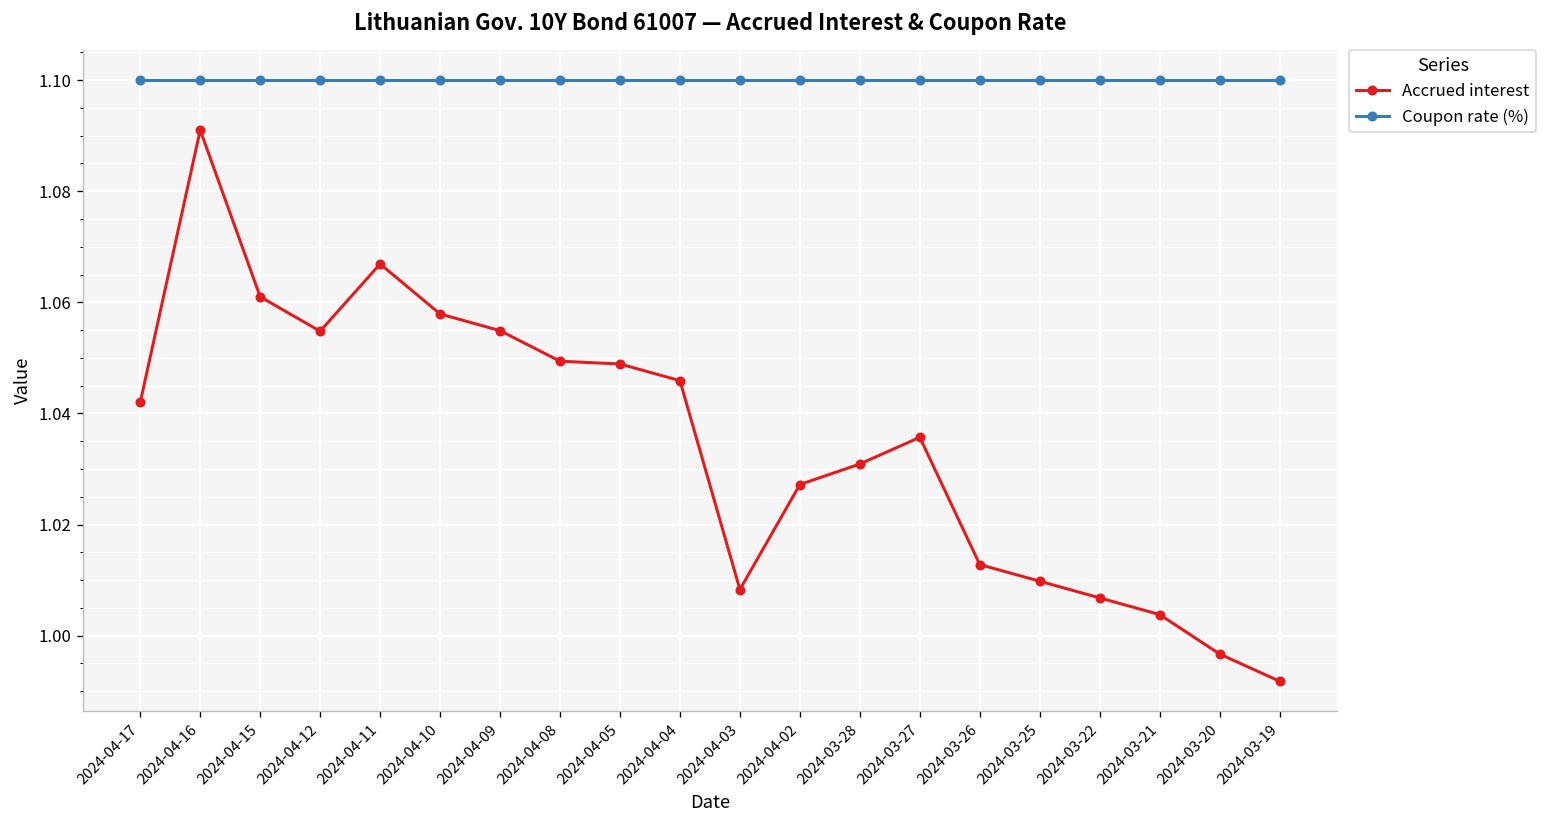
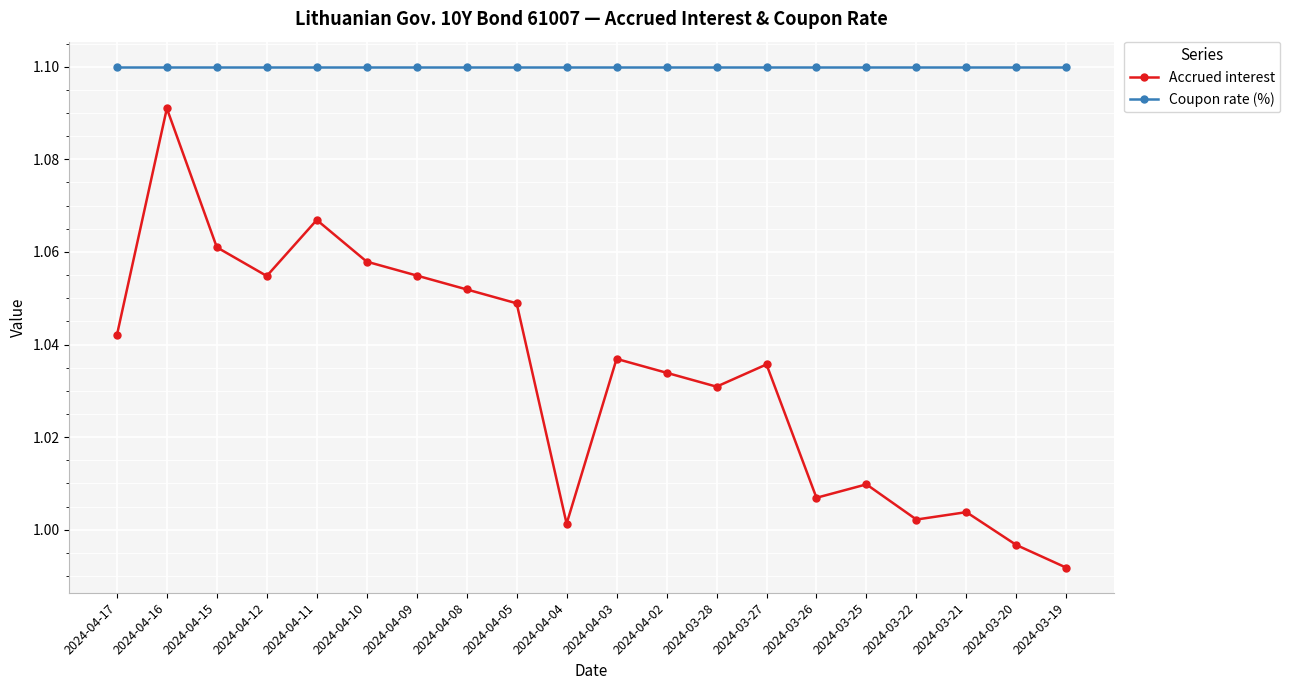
  {
    "Accrued interest": {
      "2024-04-17": 1.042,
      "2024-04-16": 1.091,
      "2024-04-15": 1.061,
      "2024-04-12": 1.055,
      "2024-04-11": 1.067,
      "2024-04-10": 1.058,
      "2024-04-09": 1.055,
-     "2024-04-08": 1.049,
+     "2024-04-08": 1.052,
      "2024-04-05": 1.049,
-     "2024-04-04": 1.046,
-     "2024-04-03": 1.008,
-     "2024-04-02": 1.027,
+     "2024-04-04": 1.001,
+     "2024-04-03": 1.037,
+     "2024-04-02": 1.034,
      "2024-03-28": 1.031,
      "2024-03-27": 1.036,
-     "2024-03-26": 1.013,
+     "2024-03-26": 1.007,
      "2024-03-25": 1.010,
-     "2024-03-22": 1.007,
+     "2024-03-22": 1.002,
      "2024-03-21": 1.004,
      "2024-03-20": 0.997,
      "2024-03-19": 0.992
    },
    "Coupon rate (%)": {
      "2024-04-17": 1.100,
      "2024-04-16": 1.100,
      "2024-04-15": 1.100,
      "2024-04-12": 1.100,
      "2024-04-11": 1.100,
      "2024-04-10": 1.100,
      "2024-04-09": 1.100,
      "2024-04-08": 1.100,
      "2024-04-05": 1.100,
      "2024-04-04": 1.100,
      "2024-04-03": 1.100,
      "2024-04-02": 1.100,
      "2024-03-28": 1.100,
      "2024-03-27": 1.100,
      "2024-03-26": 1.100,
      "2024-03-25": 1.100,
      "2024-03-22": 1.100,
      "2024-03-21": 1.100,
      "2024-03-20": 1.100,
      "2024-03-19": 1.100
    }
  }
